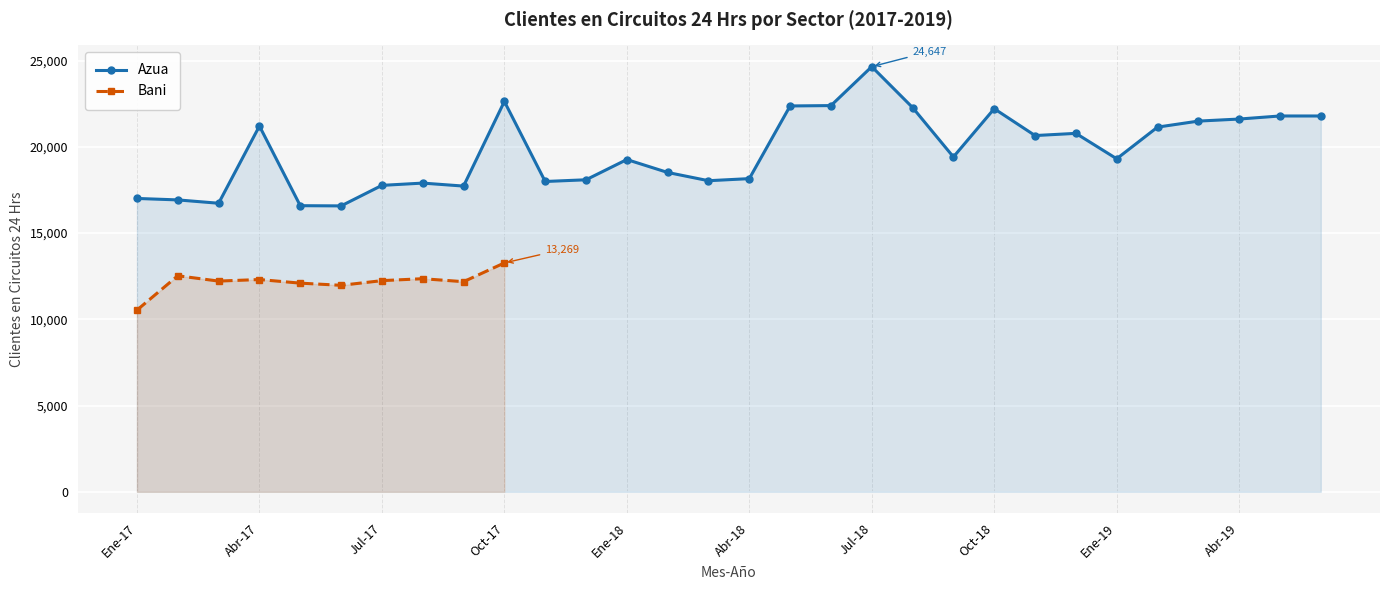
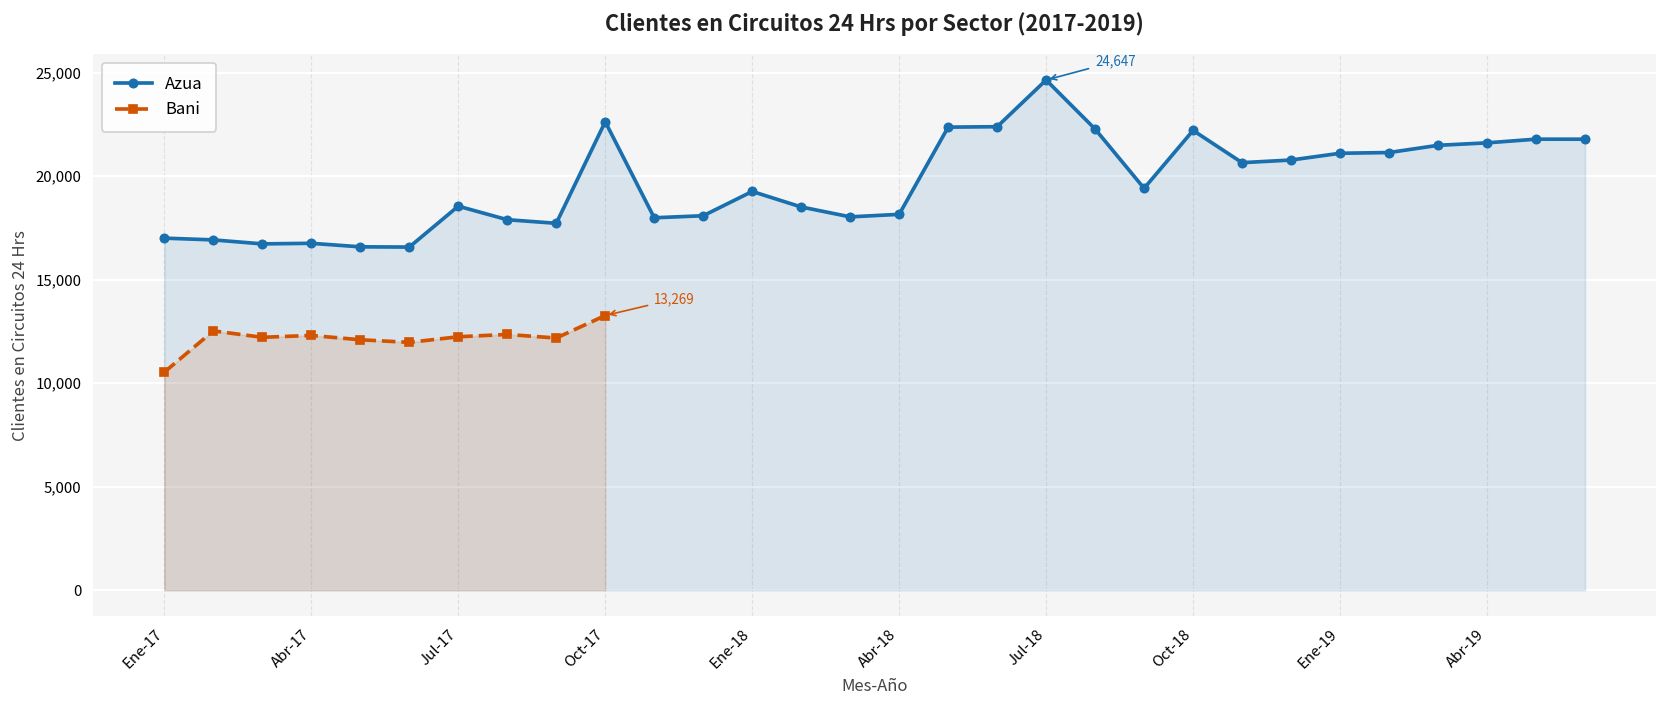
  {
    "Azua": {
      "Ene-17": "17,000",
-     "Abr-17": "21,200",
-     "Jul-17": "17,800",
+     "Abr-17": "16,800",
+     "Jul-17": "18,600",
      "Oct-17": "22,600",
      "Ene-18": "19,300",
      "Abr-18": "18,200",
      "Oct-18": "22,200",
-     "Ene-19": "19,300",
+     "Ene-19": "21,100",
      "Abr-19": "21,600"
    },
    "Bani": {
      "Oct-17": "13,269"
    }
  }
